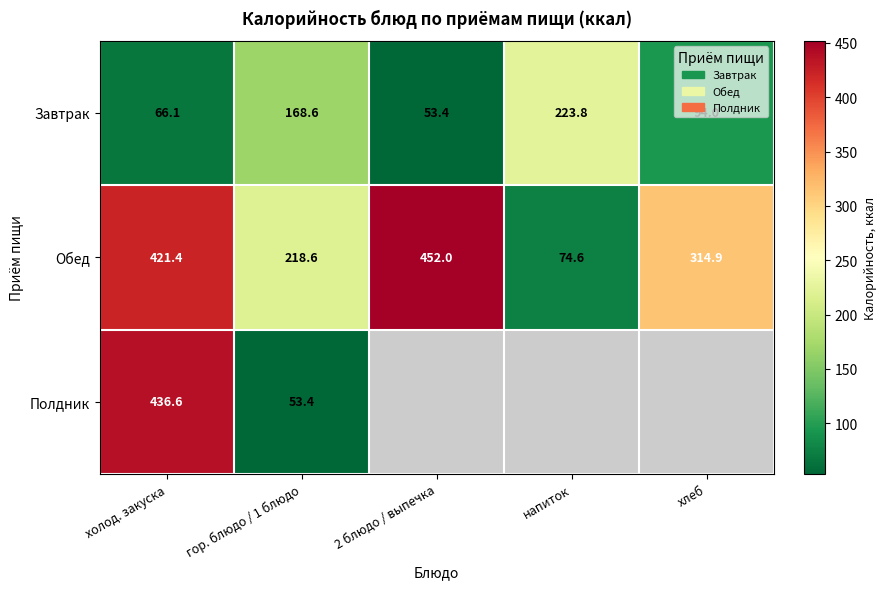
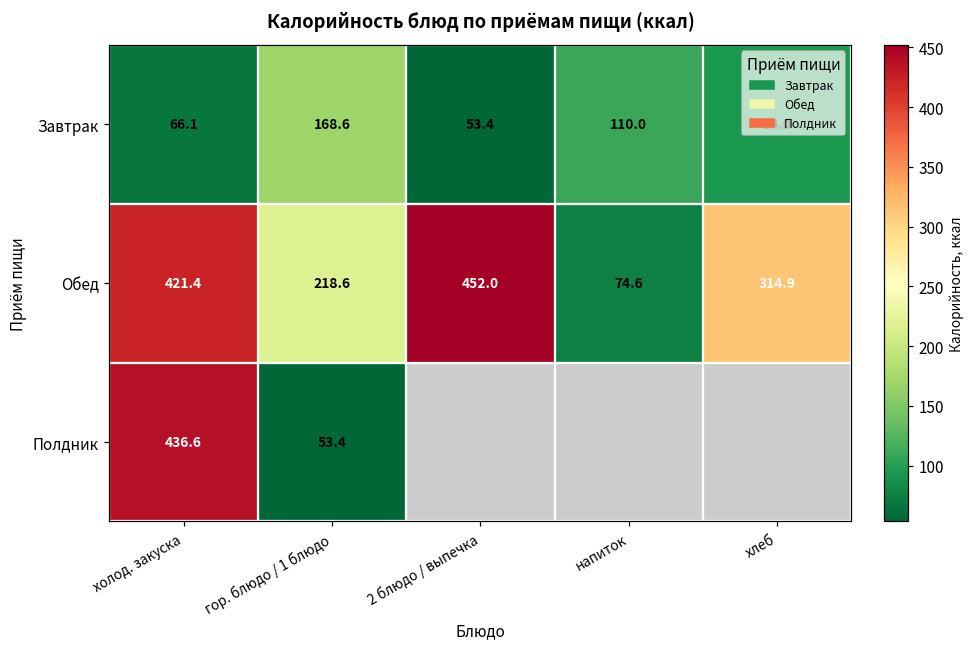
  {
    "Завтрак": {
      "холод. закуска": 66.1,
      "гор. блюдо / 1 блюдо": 168.6,
      "2 блюдо / выпечка": 53.4,
-     "напиток": 223.8
+     "напиток": 110.0
    },
    "Обед": {
      "холод. закуска": 421.4,
      "гор. блюдо / 1 блюдо": 218.6,
      "2 блюдо / выпечка": 452.0,
      "напиток": 74.6,
      "хлеб": 314.9
    },
    "Полдник": {
      "холод. закуска": 436.6,
      "гор. блюдо / 1 блюдо": 53.4
    }
  }
